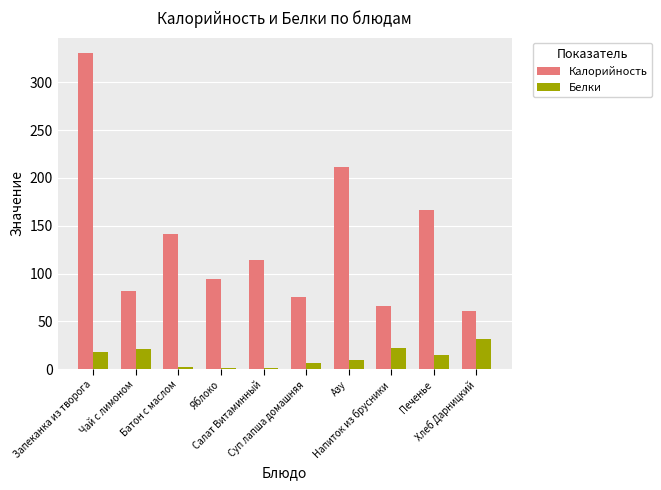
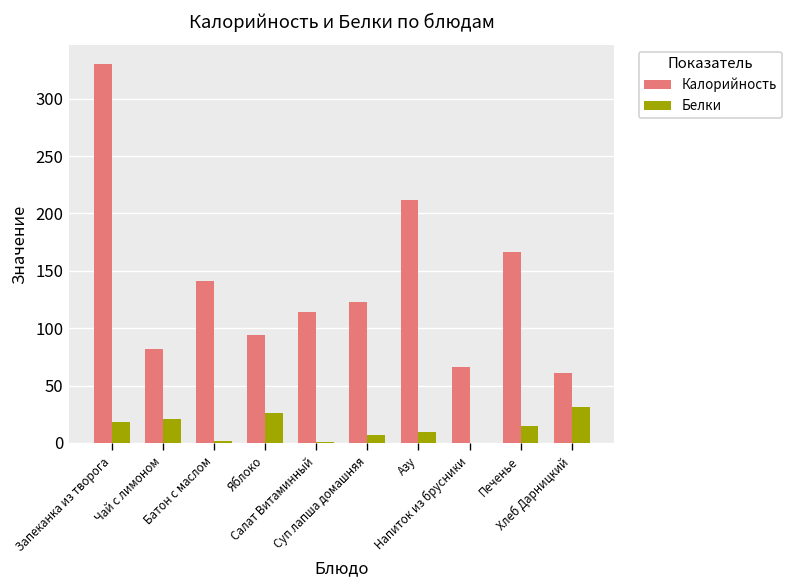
  {
    "Калорийность": {
      "Запеканка из творога": 330,
      "Чай с лимоном": 80,
      "Батон с маслом": 140,
      "Яблоко": 90,
      "Салат Витаминный": 110,
-     "Суп лапша домашняя": 80,
+     "Суп лапша домашняя": 120,
      "Азу": 210,
      "Напиток из брусники": 70,
      "Печенье": 170,
      "Хлеб Дарницкий": 60
    },
    "Белки": {
      "Запеканка из творога": 20,
      "Чай с лимоном": 20,
-     "Яблоко": 0,
+     "Яблоко": 30,
      "Суп лапша домашняя": 10,
      "Азу": 10,
-     "Напиток из брусники": 20,
+     "Напиток из брусники": 0,
      "Печенье": 10,
      "Хлеб Дарницкий": 30
    }
  }
